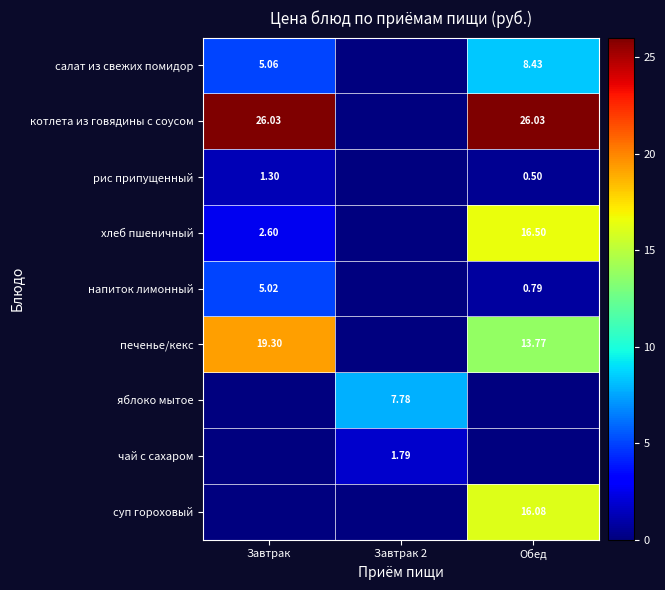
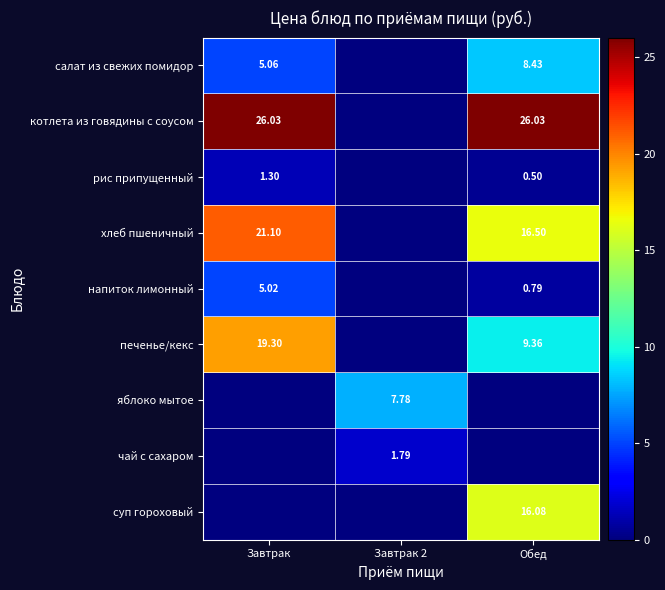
  {
    "салат из свежих помидор": {
      "Завтрак": 5.06,
      "Обед": 8.43
    },
    "котлета из говядины с соусом": {
      "Завтрак": 26.03,
      "Обед": 26.03
    },
    "рис припущенный": {
      "Завтрак": 1.30,
      "Обед": 0.50
    },
    "хлеб пшеничный": {
-     "Завтрак": 2.60,
+     "Завтрак": 21.10,
      "Обед": 16.50
    },
    "напиток лимонный": {
      "Завтрак": 5.02,
      "Обед": 0.79
    },
    "печенье/кекс": {
      "Завтрак": 19.30,
-     "Обед": 13.77
+     "Обед": 9.36
    },
    "яблоко мытое": {
      "Завтрак 2": 7.78
    },
    "чай с сахаром": {
      "Завтрак 2": 1.79
    },
    "суп гороховый": {
      "Обед": 16.08
    }
  }
